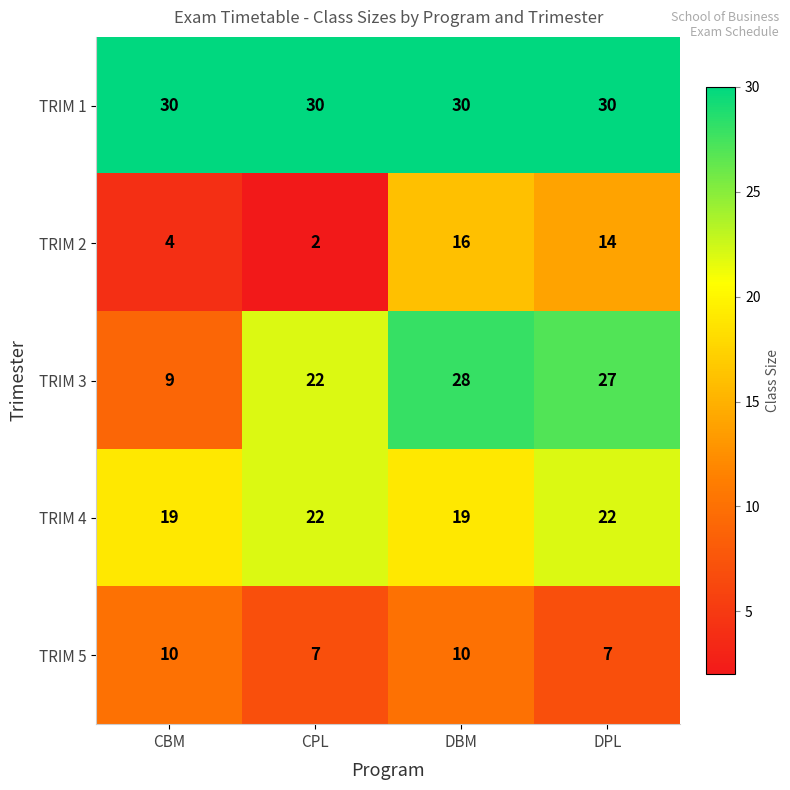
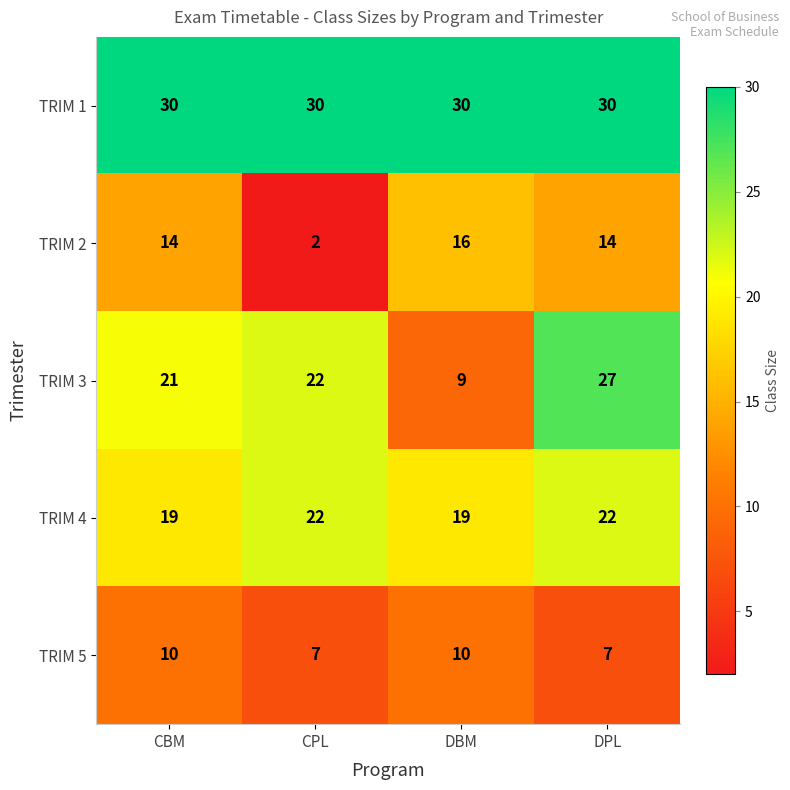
  {
    "TRIM 1": {
      "CBM": 30,
      "CPL": 30,
      "DBM": 30,
      "DPL": 30
    },
    "TRIM 2": {
-     "CBM": 4,
+     "CBM": 14,
      "CPL": 2,
      "DBM": 16,
      "DPL": 14
    },
    "TRIM 3": {
-     "CBM": 9,
+     "CBM": 21,
      "CPL": 22,
-     "DBM": 28,
+     "DBM": 9,
      "DPL": 27
    },
    "TRIM 4": {
      "CBM": 19,
      "CPL": 22,
      "DBM": 19,
      "DPL": 22
    },
    "TRIM 5": {
      "CBM": 10,
      "CPL": 7,
      "DBM": 10,
      "DPL": 7
    }
  }
